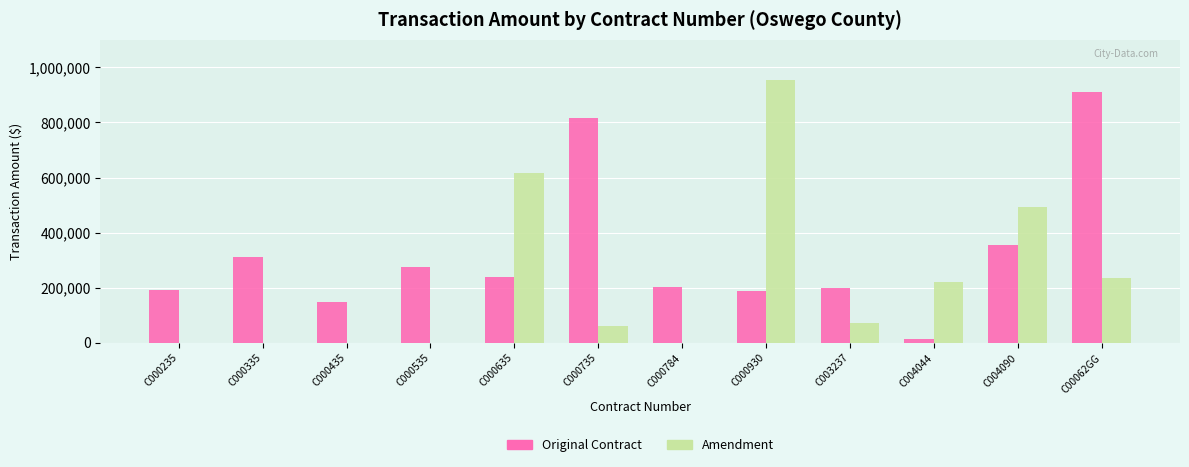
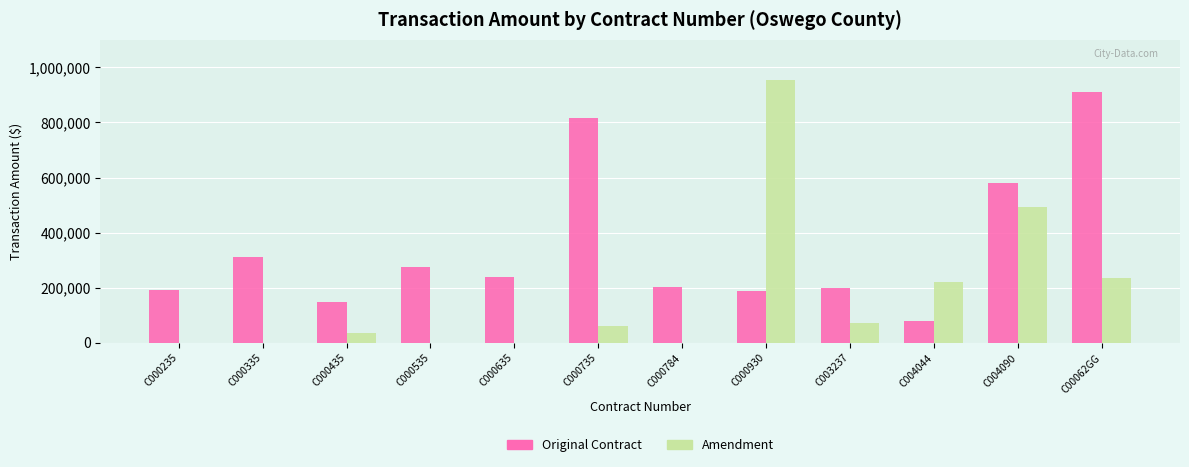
  {
    "Original Contract": {
      "C000235": "190,000",
      "C000335": "310,000",
      "C000435": "150,000",
      "C000535": "270,000",
      "C000635": "240,000",
      "C000735": "820,000",
      "C000784": "200,000",
      "C000930": "190,000",
      "C003237": "200,000",
-     "C004044": "20,000",
-     "C004090": "360,000",
+     "C004044": "80,000",
+     "C004090": "580,000",
      "C00062GG": "910,000"
    },
    "Amendment": {
      "C000235": "0",
      "C000335": "0",
-     "C000435": "0",
+     "C000435": "40,000",
      "C000535": "0",
-     "C000635": "620,000",
+     "C000635": "0",
      "C000735": "60,000",
      "C000784": "0",
      "C000930": "960,000",
      "C003237": "70,000",
      "C004044": "220,000",
      "C004090": "490,000",
      "C00062GG": "230,000"
    }
  }
